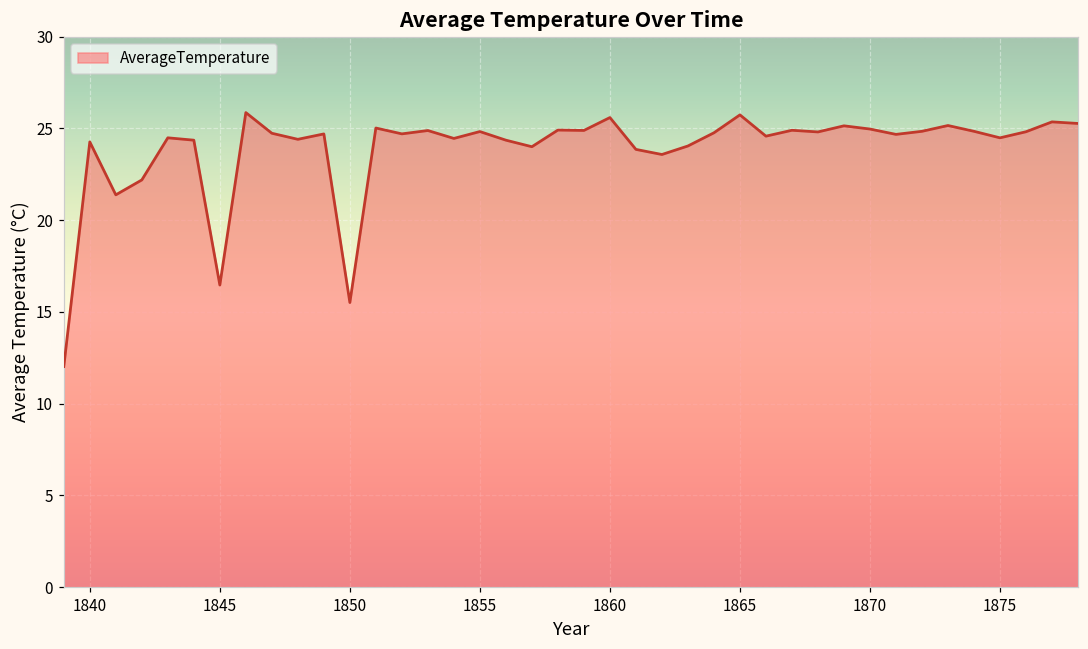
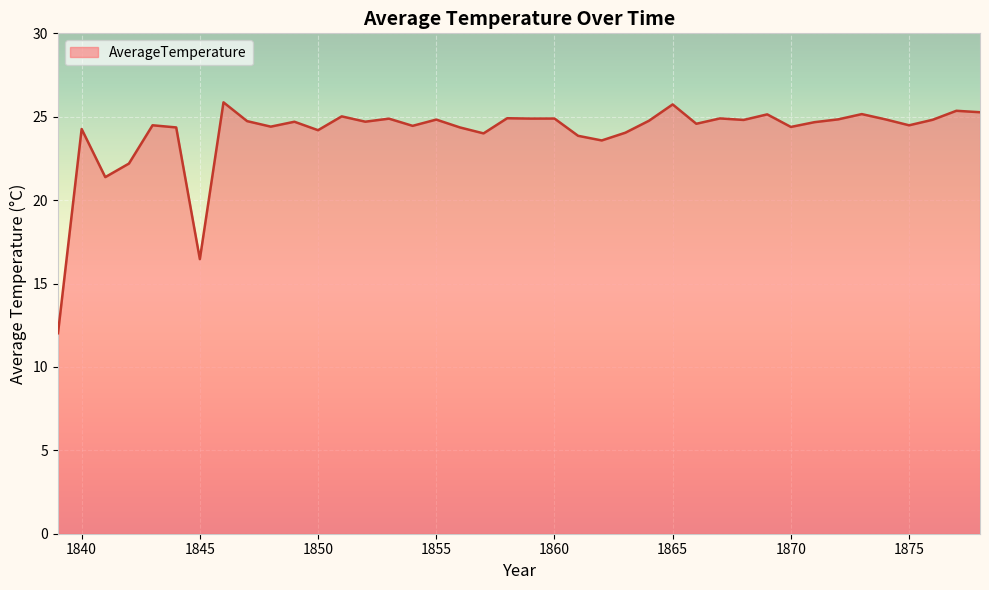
  {
    "1840": 24.3,
    "1845": 16.5,
-   "1850": 15.5,
+   "1850": 24.2,
    "1855": 24.8,
-   "1860": 25.6,
+   "1860": 24.9,
    "1865": 25.7,
-   "1870": 25.0,
+   "1870": 24.4,
    "1875": 24.5
  }
